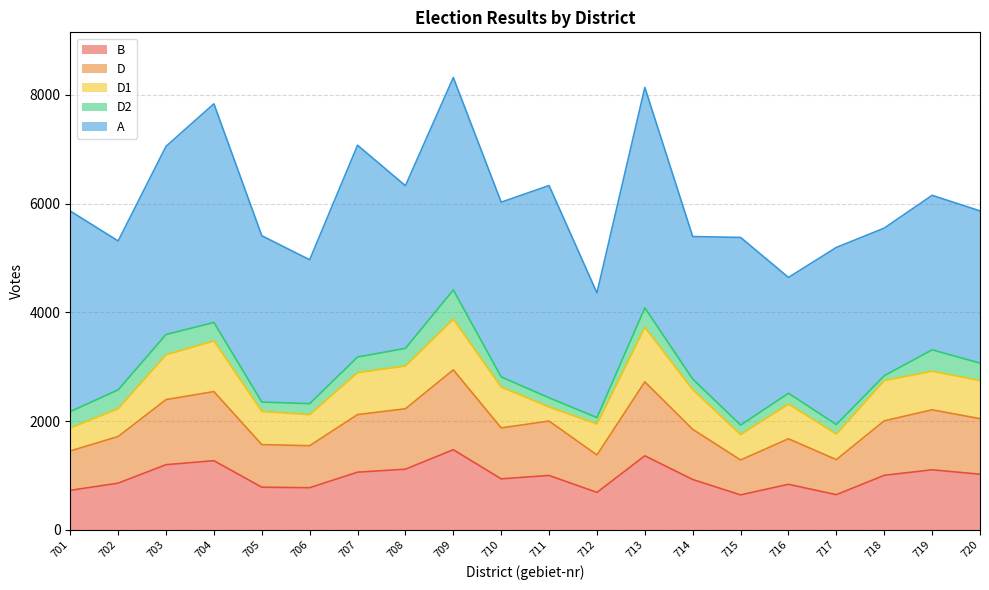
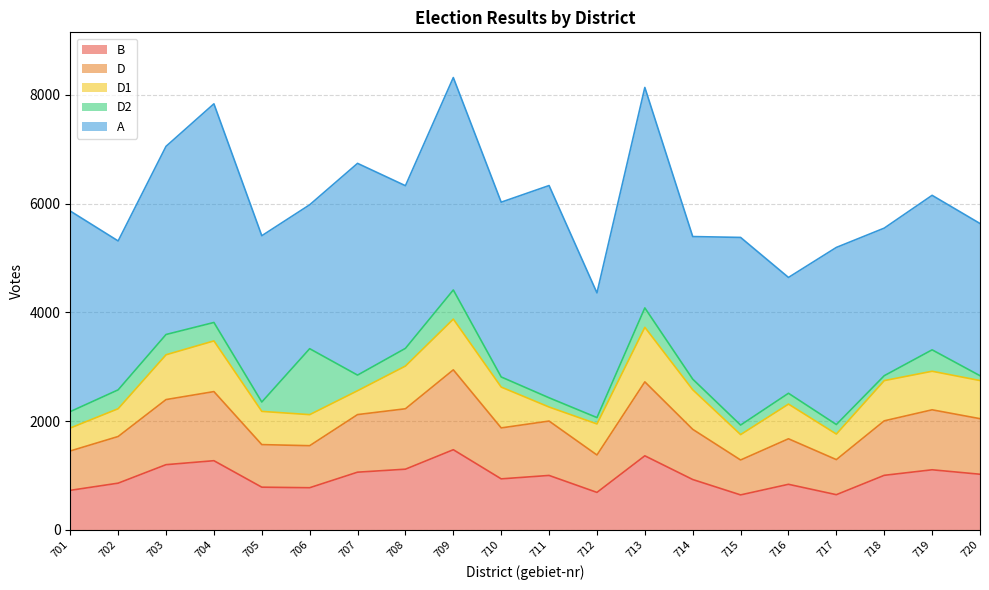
  {
    "D1": {
      "701": 400,
      "702": 500,
      "703": 800,
      "704": 900,
      "705": 600,
      "706": 600,
-     "707": 800,
+     "707": 400,
      "708": 800,
      "709": 900,
      "710": 800,
      "711": 300,
      "712": 600,
      "713": 1000,
      "714": 700,
      "715": 500,
      "716": 600,
      "717": 500,
      "718": 700,
      "719": 700,
      "720": 700
    },
    "D2": {
      "701": 300,
      "702": 300,
      "703": 400,
      "704": 300,
      "705": 200,
-     "706": 200,
+     "706": 1200,
      "707": 300,
      "708": 300,
      "709": 500,
      "710": 200,
      "711": 200,
      "712": 100,
      "713": 400,
      "714": 200,
      "715": 200,
      "716": 200,
      "717": 200,
      "718": 100,
      "719": 400,
-     "720": 300
+     "720": 100
    },
    "A": {
      "701": 3700,
      "702": 2700,
      "703": 3500,
      "704": 4000,
      "705": 3100,
      "706": 2600,
      "707": 3900,
      "708": 3000,
      "709": 3900,
      "710": 3200,
      "711": 3900,
      "712": 2300,
      "713": 4100,
      "714": 2600,
      "715": 3500,
      "716": 2100,
      "717": 3300,
      "718": 2700,
      "719": 2800,
      "720": 2800
    }
  }
